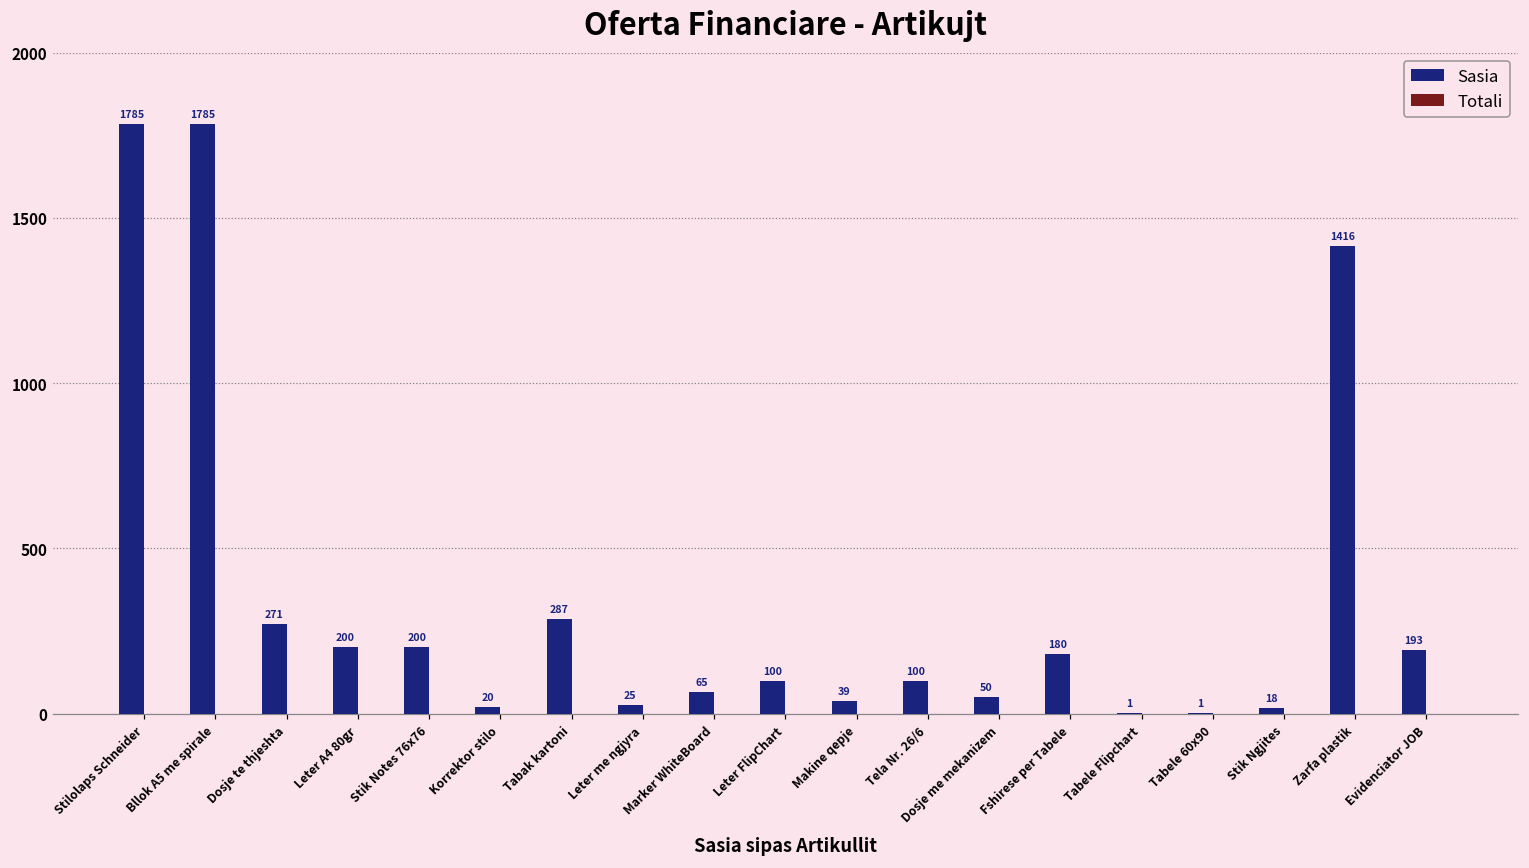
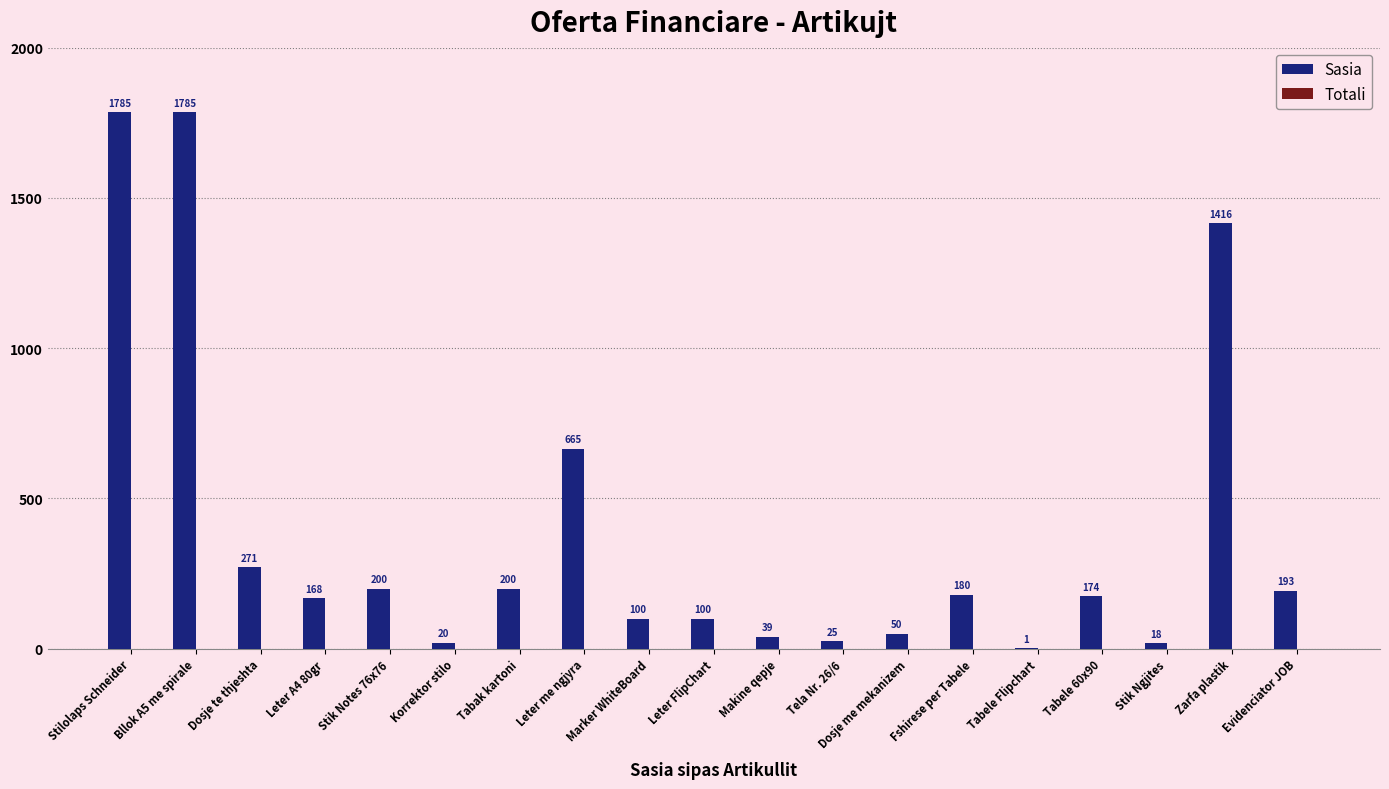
  {
    "Sasia": {
      "Stilolaps Schneider": 1785,
      "Bllok A5 me spirale": 1785,
      "Dosje te thjeshta": 271,
-     "Leter A4 80gr": 200,
+     "Leter A4 80gr": 168,
      "Stik Notes 76x76": 200,
      "Korrektor stilo": 20,
-     "Tabak kartoni": 287,
-     "Leter me ngjyra": 25,
-     "Marker WhiteBoard": 65,
+     "Tabak kartoni": 200,
+     "Leter me ngjyra": 665,
+     "Marker WhiteBoard": 100,
      "Leter FlipChart": 100,
      "Makine qepje": 39,
-     "Tela Nr. 26/6": 100,
+     "Tela Nr. 26/6": 25,
      "Dosje me mekanizem": 50,
      "Fshirese per Tabele": 180,
      "Tabele Flipchart": 1,
-     "Tabele 60x90": 1,
+     "Tabele 60x90": 174,
      "Stik Ngjites": 18,
      "Zarfa plastik": 1416,
      "Evidenciator JOB": 193
    },
    "Totali": {
      "Stilolaps Schneider": 0,
      "Bllok A5 me spirale": 0,
      "Dosje te thjeshta": 0,
      "Leter A4 80gr": 0,
      "Stik Notes 76x76": 0,
      "Korrektor stilo": 0,
      "Tabak kartoni": 0,
      "Leter me ngjyra": 0,
      "Marker WhiteBoard": 0,
      "Leter FlipChart": 0,
      "Makine qepje": 0,
      "Tela Nr. 26/6": 0,
      "Dosje me mekanizem": 0,
      "Fshirese per Tabele": 0,
      "Tabele Flipchart": 0,
      "Tabele 60x90": 0,
      "Stik Ngjites": 0,
      "Zarfa plastik": 0,
      "Evidenciator JOB": 0
    }
  }
